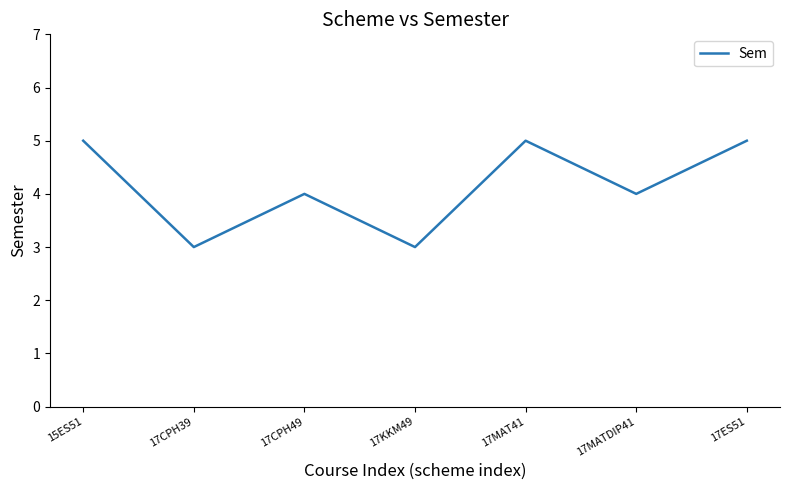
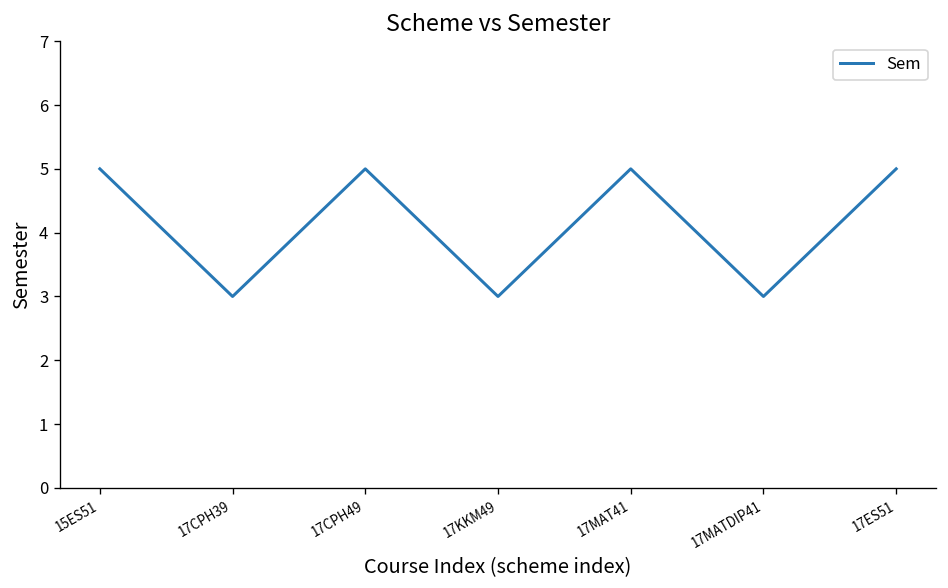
  {
    "15ES51": 5,
    "17CPH39": 3,
-   "17CPH49": 4,
+   "17CPH49": 5,
    "17KKM49": 3,
    "17MAT41": 5,
-   "17MATDIP41": 4,
+   "17MATDIP41": 3,
    "17ES51": 5
  }
